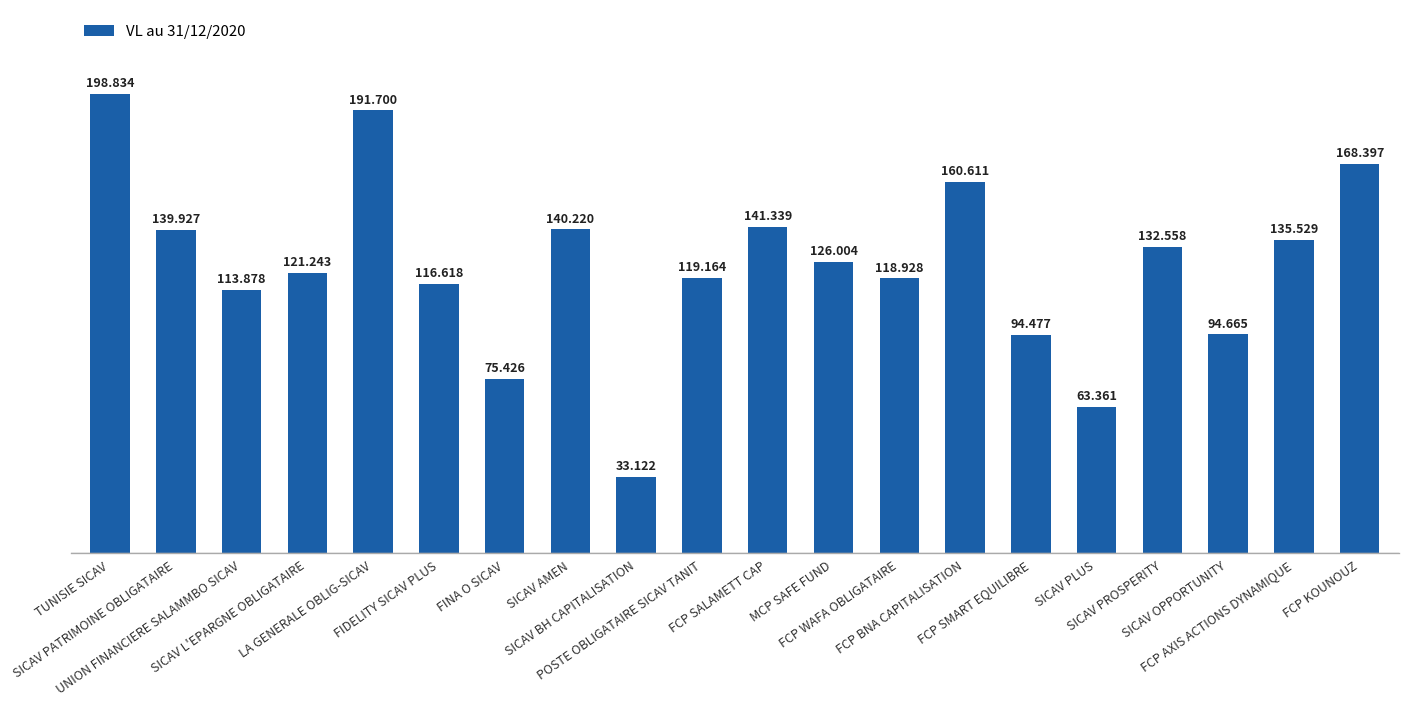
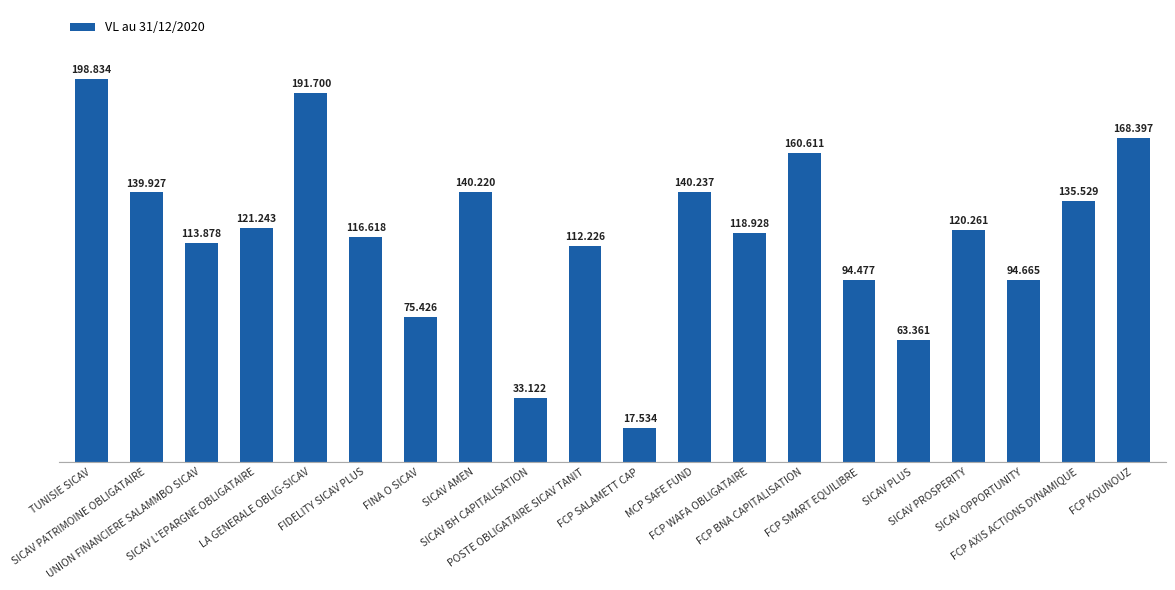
  {
    "TUNISIE SICAV": 198.834,
    "SICAV PATRIMOINE OBLIGATAIRE": 139.927,
    "UNION FINANCIERE SALAMMBO SICAV": 113.878,
    "SICAV L'EPARGNE OBLIGATAIRE": 121.243,
    "LA GENERALE OBLIG-SICAV": 191.700,
    "FIDELITY SICAV PLUS": 116.618,
    "FINA O SICAV": 75.426,
    "SICAV AMEN": 140.220,
    "SICAV BH CAPITALISATION": 33.122,
-   "POSTE OBLIGATAIRE SICAV TANIT": 119.164,
-   "FCP SALAMETT CAP": 141.339,
-   "MCP SAFE FUND": 126.004,
+   "POSTE OBLIGATAIRE SICAV TANIT": 112.226,
+   "FCP SALAMETT CAP": 17.534,
+   "MCP SAFE FUND": 140.237,
    "FCP WAFA OBLIGATAIRE": 118.928,
    "FCP BNA CAPITALISATION": 160.611,
    "FCP SMART EQUILIBRE": 94.477,
    "SICAV PLUS": 63.361,
-   "SICAV PROSPERITY": 132.558,
+   "SICAV PROSPERITY": 120.261,
    "SICAV OPPORTUNITY": 94.665,
    "FCP AXIS ACTIONS DYNAMIQUE": 135.529,
    "FCP KOUNOUZ": 168.397
  }
